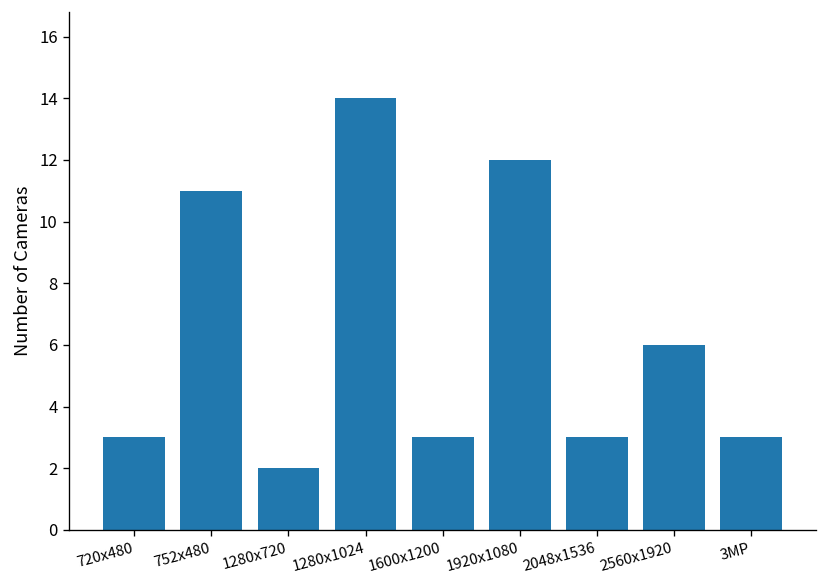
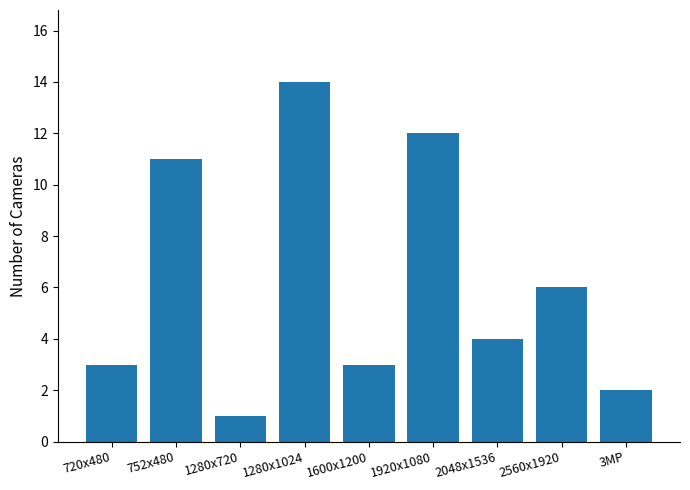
  {
    "720x480": 3,
    "752x480": 11,
-   "1280x720": 2,
+   "1280x720": 1,
    "1280x1024": 14,
    "1600x1200": 3,
    "1920x1080": 12,
-   "2048x1536": 3,
+   "2048x1536": 4,
    "2560x1920": 6,
-   "3MP": 3
+   "3MP": 2
  }
